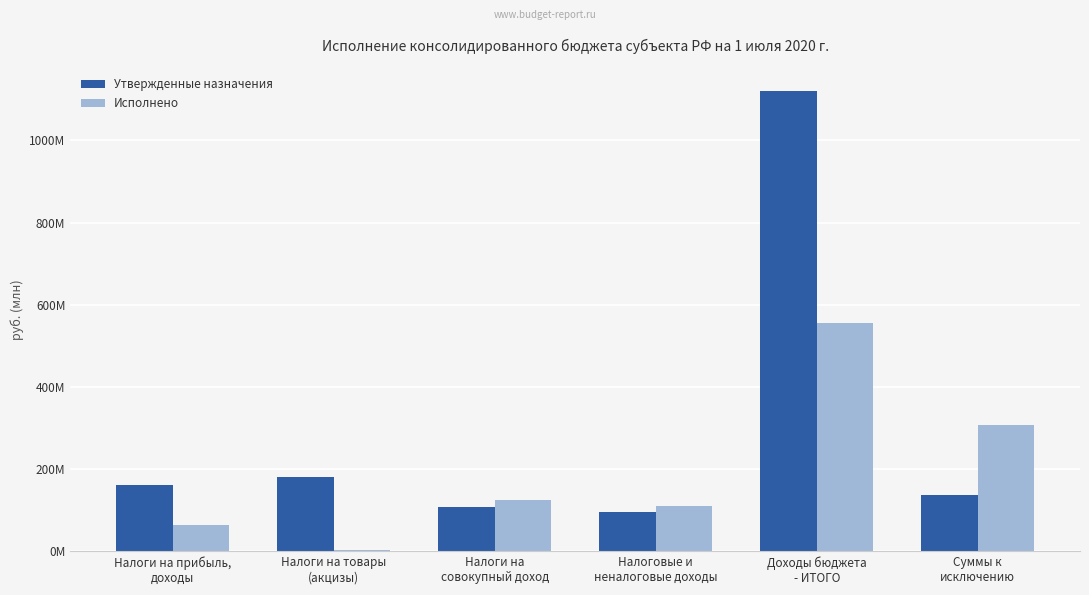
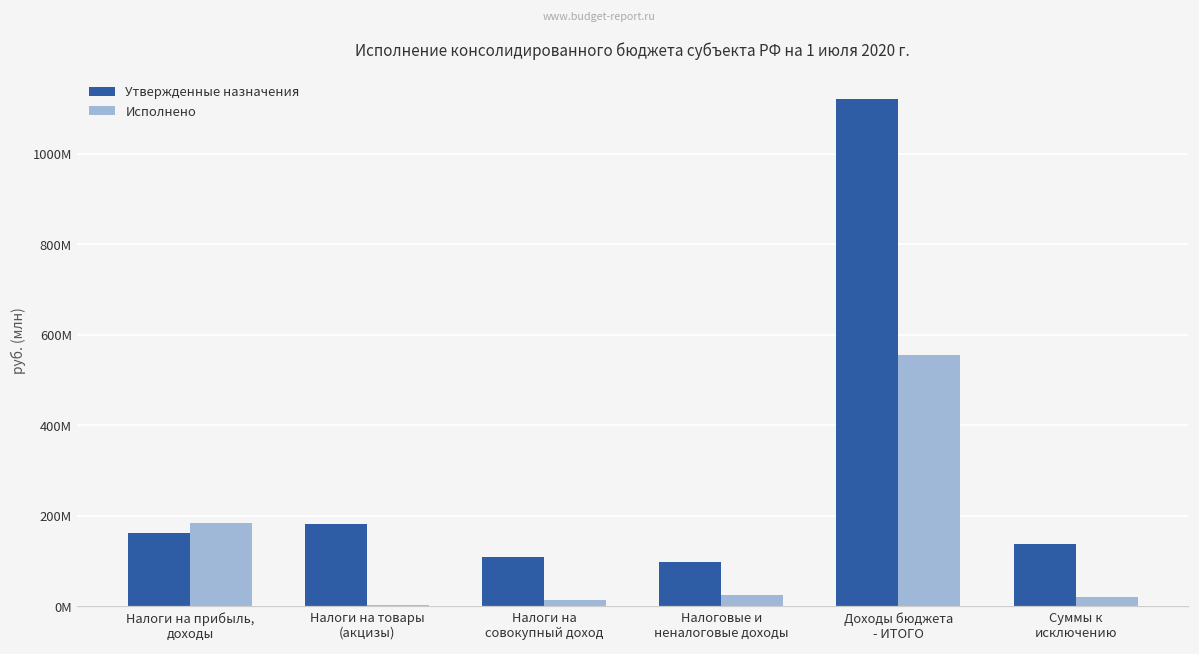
  {
    "Утвержденные назначения": {
      "Налоги на прибыль, доходы": 160000000,
      "Налоги на товары (акцизы)": 180000000,
      "Налоги на совокупный доход": 110000000,
      "Налоговые и неналоговые доходы": 100000000,
      "Доходы бюджета - ИТОГО": 1120000000,
      "Суммы к исключению": 140000000
    },
    "Исполнено": {
-     "Налоги на прибыль, доходы": 60000000,
-     "Налоги на совокупный доход": 120000000,
-     "Налоговые и неналоговые доходы": 110000000,
+     "Налоги на прибыль, доходы": 180000000,
+     "Налоги на совокупный доход": 10000000,
+     "Налоговые и неналоговые доходы": 20000000,
      "Доходы бюджета - ИТОГО": 560000000,
-     "Суммы к исключению": 310000000
+     "Суммы к исключению": 20000000
    }
  }
